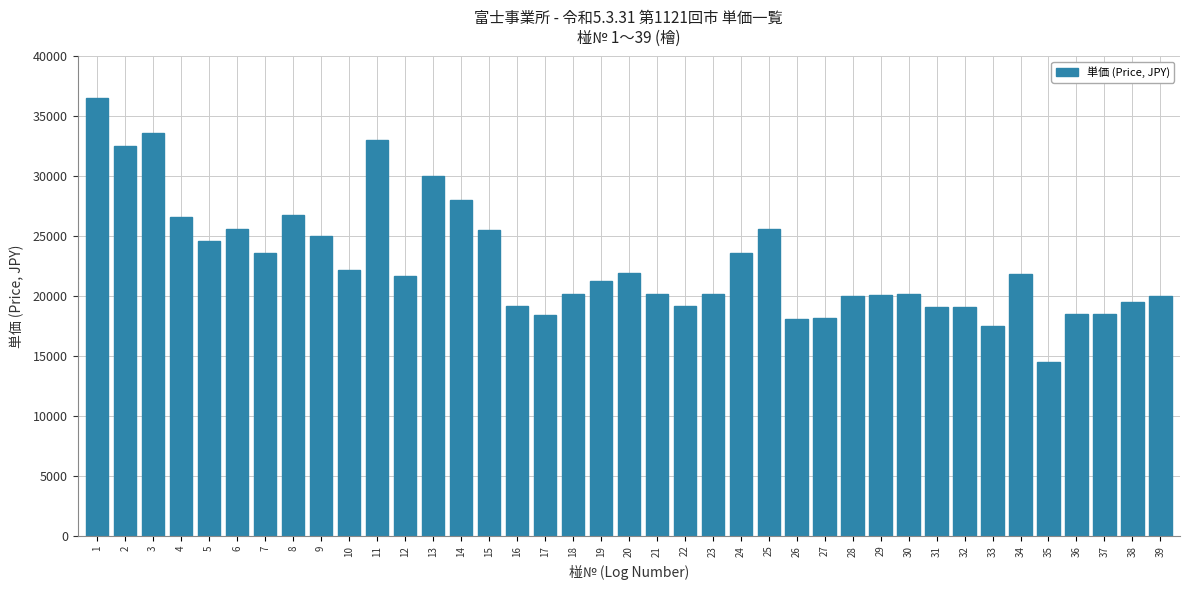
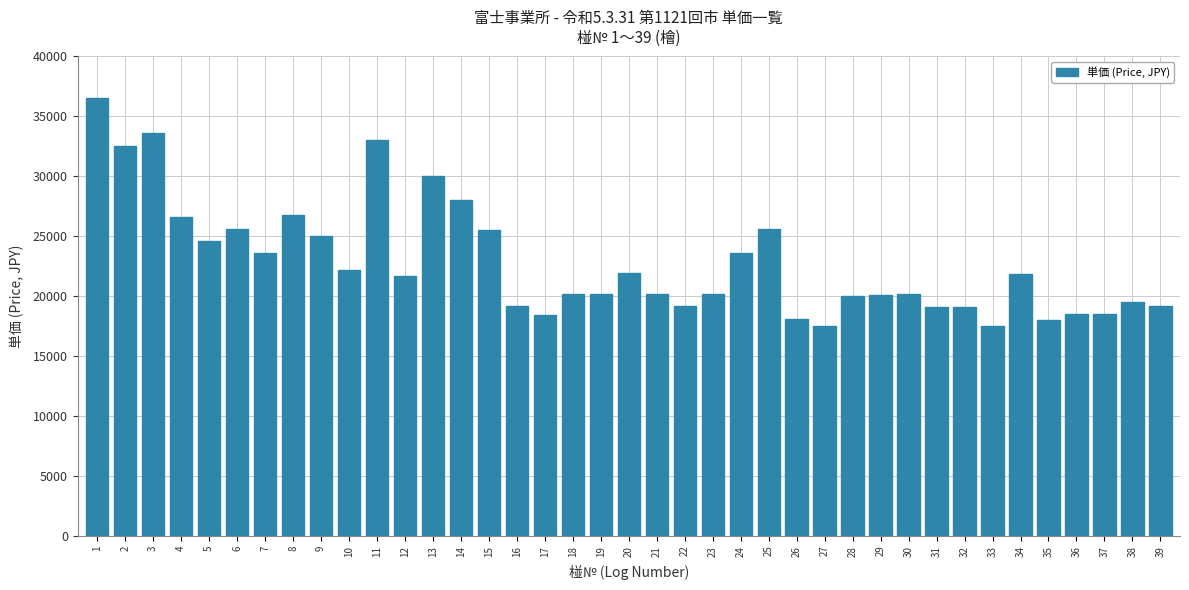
  {
    "1": 36500,
    "2": 32500,
    "3": 33600,
    "4": 26600,
    "5": 24600,
    "6": 25600,
    "7": 23600,
    "8": 26800,
    "9": 25000,
    "10": 22200,
    "11": 33000,
    "12": 21700,
    "13": 30000,
    "14": 28000,
    "15": 25500,
    "16": 19200,
    "17": 18400,
    "18": 20200,
-   "19": 21300,
+   "19": 20200,
    "20": 21900,
    "21": 20200,
    "22": 19200,
    "23": 20200,
    "24": 23600,
    "25": 25600,
    "26": 18100,
-   "27": 18200,
+   "27": 17500,
    "28": 20000,
    "29": 20100,
    "30": 20200,
    "31": 19100,
    "32": 19100,
    "33": 17500,
    "34": 21800,
-   "35": 14500,
+   "35": 18000,
    "36": 18600,
    "37": 18600,
    "38": 19600,
-   "39": 20000
+   "39": 19200
  }
